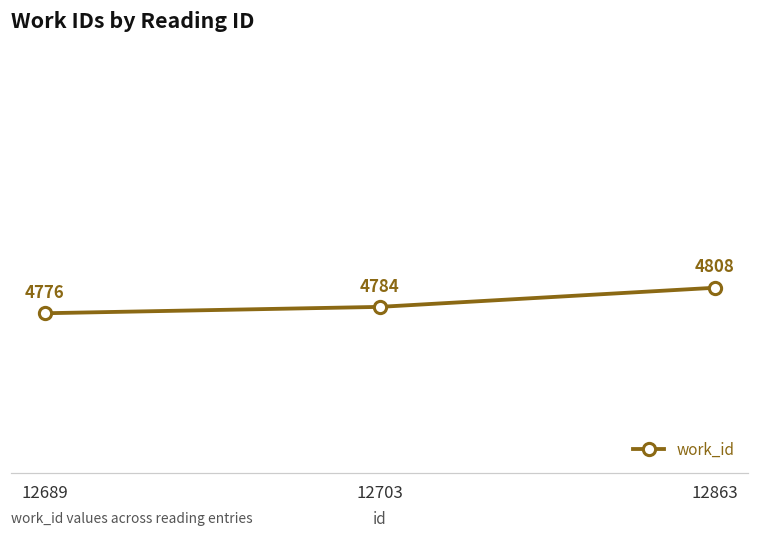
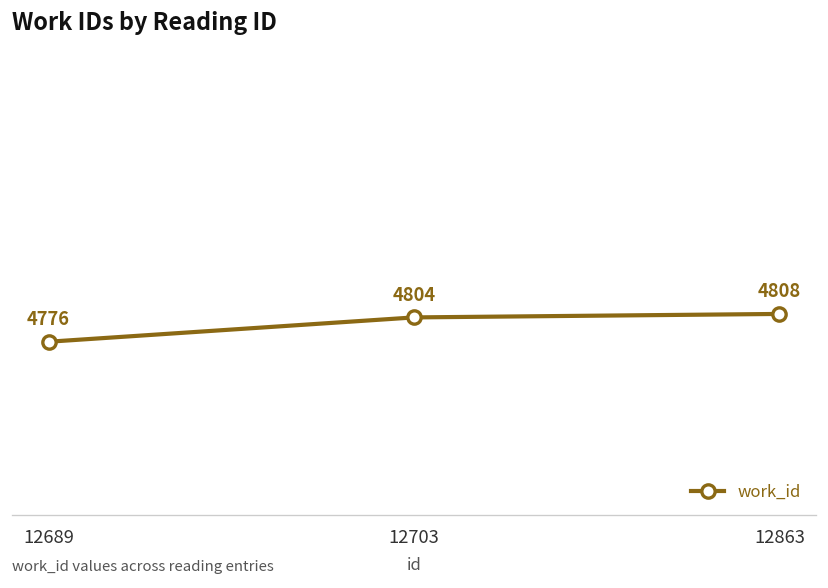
  {
    "12689": 4776,
-   "12703": 4784,
+   "12703": 4804,
    "12863": 4808
  }
